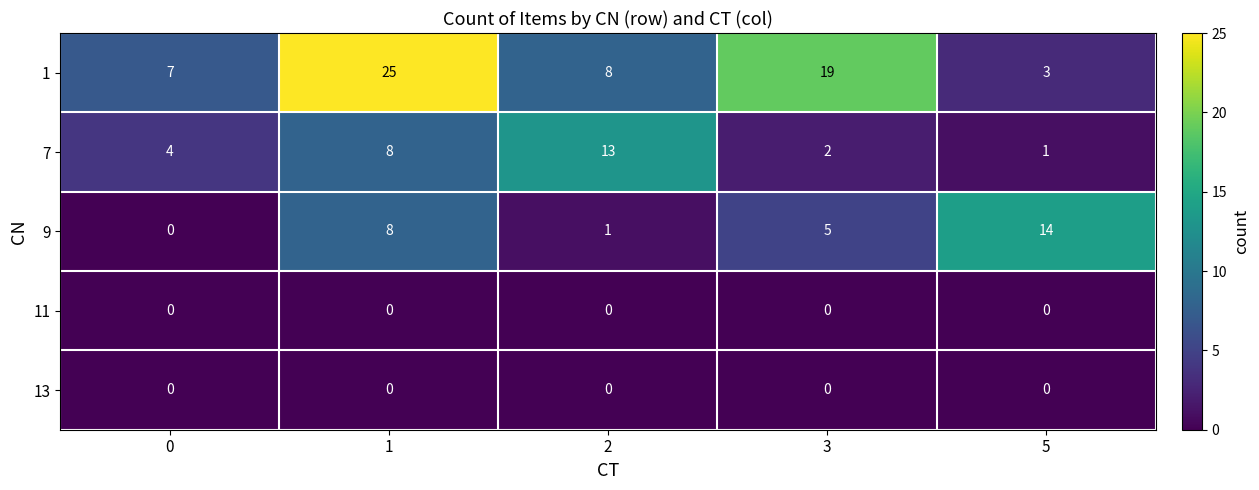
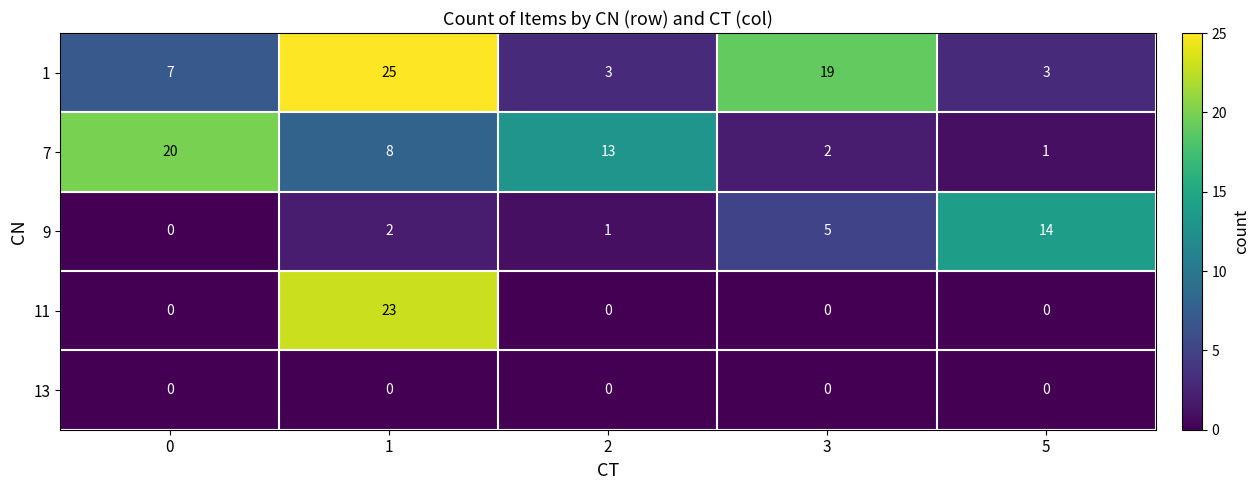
  {
    "1": {
      "0": 7,
      "1": 25,
-     "2": 8,
+     "2": 3,
      "3": 19,
      "5": 3
    },
    "7": {
-     "0": 4,
+     "0": 20,
      "1": 8,
      "2": 13,
      "3": 2,
      "5": 1
    },
    "9": {
      "0": 0,
-     "1": 8,
+     "1": 2,
      "2": 1,
      "3": 5,
      "5": 14
    },
    "11": {
      "0": 0,
-     "1": 0,
+     "1": 23,
      "2": 0,
      "3": 0,
      "5": 0
    },
    "13": {
      "0": 0,
      "1": 0,
      "2": 0,
      "3": 0,
      "5": 0
    }
  }
